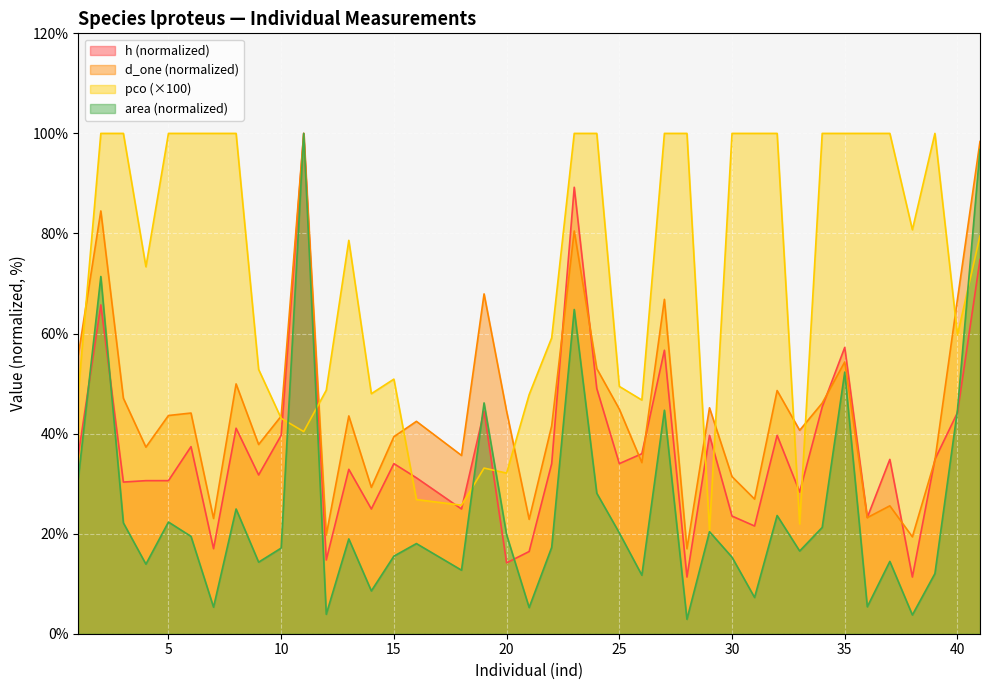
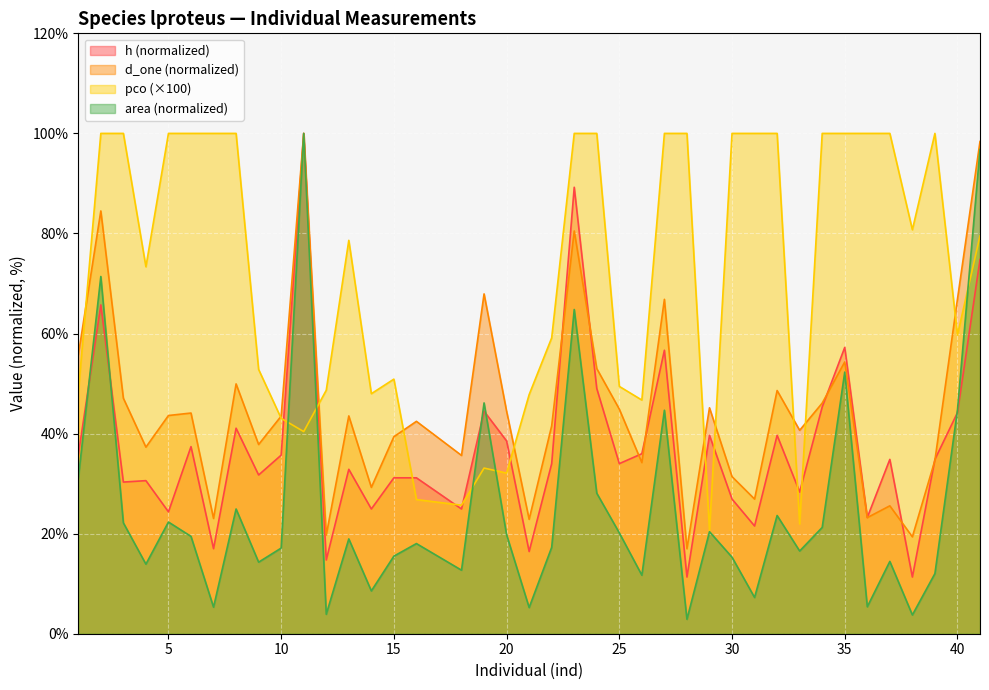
  {
    "h (normalized)": {
-     "5": "31%",
-     "10": "40%",
-     "15": "34%",
-     "20": "14%",
+     "5": "24%",
+     "10": "36%",
+     "15": "31%",
+     "20": "39%",
      "25": "34%",
-     "30": "24%",
+     "30": "27%",
      "35": "57%",
      "40": "44%"
    },
    "area (normalized)": {
      "5": "22%",
      "10": "17%",
      "15": "16%",
      "20": "20%",
      "25": "20%",
      "30": "15%",
      "35": "52%",
      "40": "45%"
    }
  }
